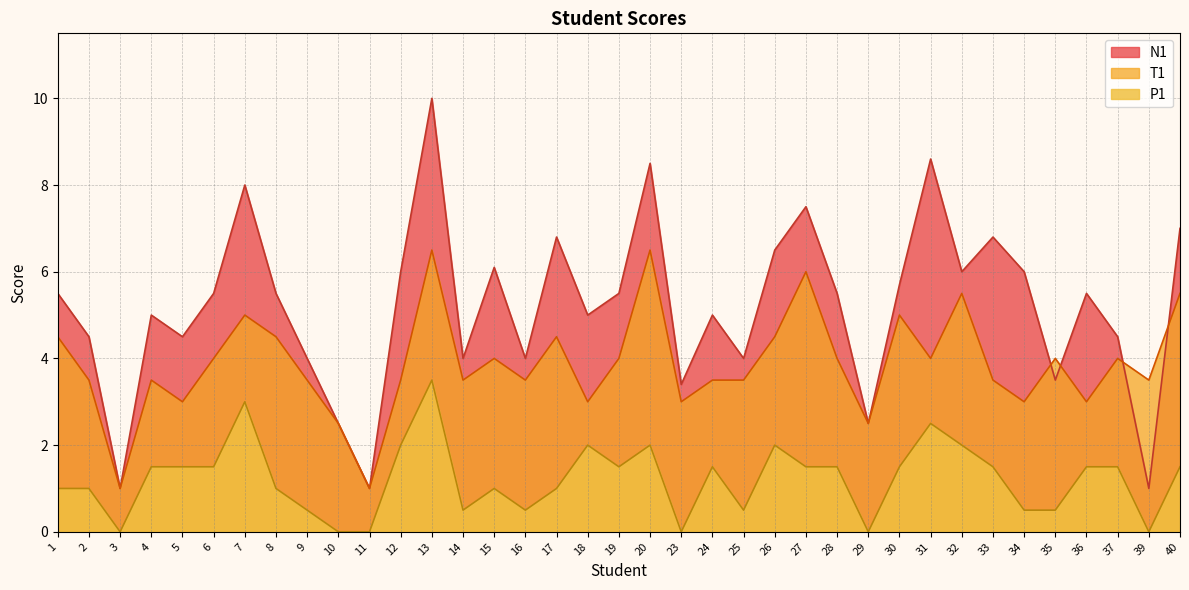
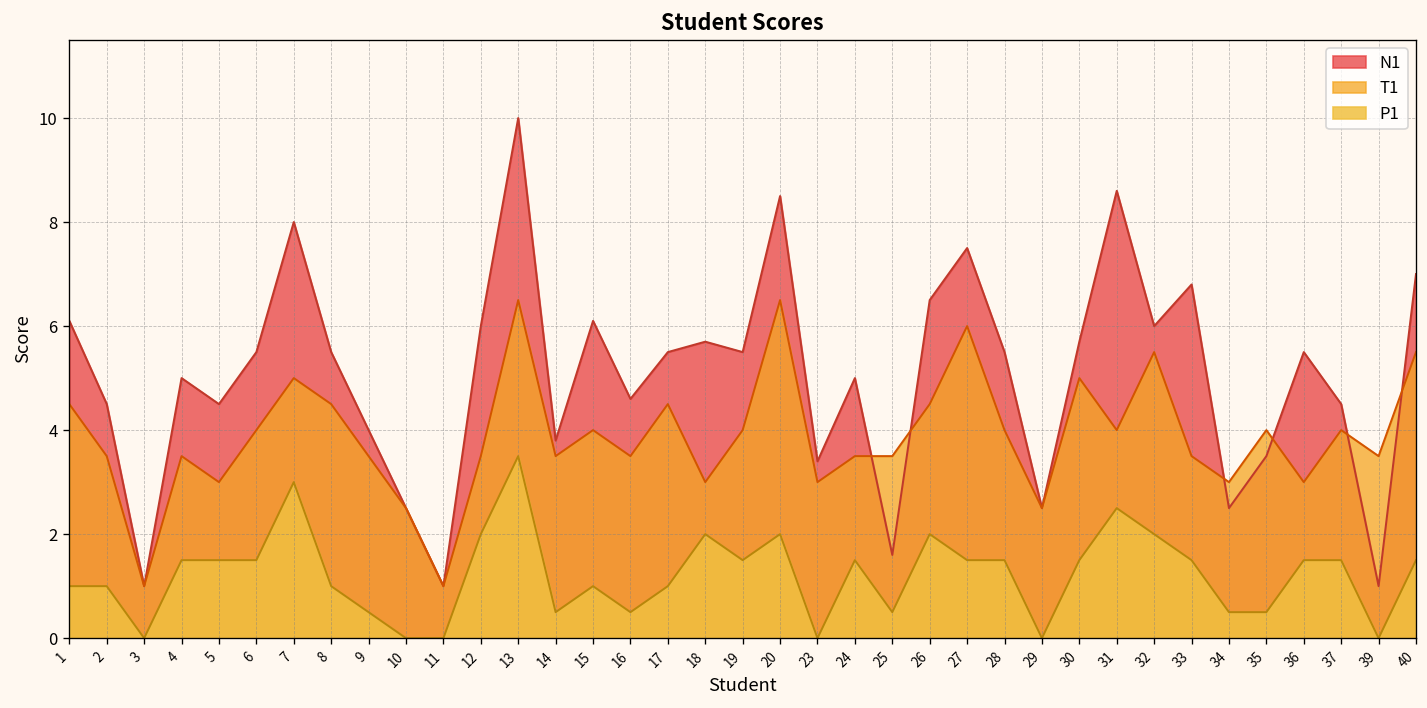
  {
    "N1": {
-     "1": 5.5,
+     "1": 6.1,
      "2": 4.5,
      "4": 5.0,
      "5": 4.5,
      "6": 5.5,
      "7": 8.0,
      "8": 5.5,
      "9": 4.0,
      "12": 6.0,
      "13": 10.0,
-     "14": 4.0,
+     "14": 3.8,
      "15": 6.1,
-     "16": 4.0,
-     "17": 6.8,
-     "18": 5.0,
+     "16": 4.6,
+     "17": 5.5,
+     "18": 5.7,
      "19": 5.5,
      "20": 8.5,
      "23": 3.4,
      "24": 5.0,
-     "25": 4.0,
+     "25": 1.6,
      "26": 6.5,
      "27": 7.5,
      "28": 5.5,
      "30": 5.7,
      "31": 8.6,
      "32": 6.0,
      "33": 6.8,
-     "34": 6.0,
+     "34": 2.5,
      "35": 3.5,
      "36": 5.5,
      "37": 4.5,
      "39": 1.0,
      "40": 7.0
    }
  }
